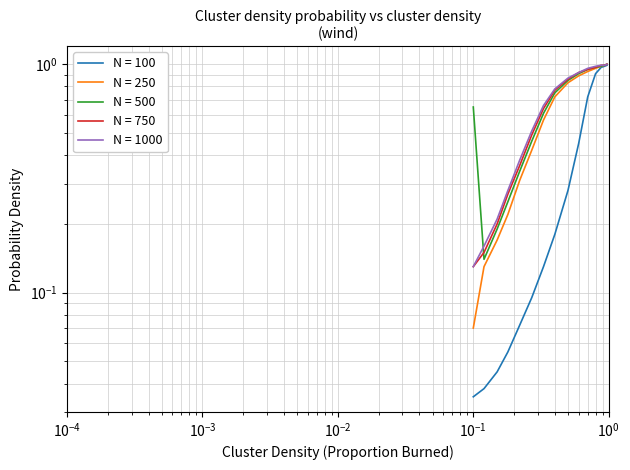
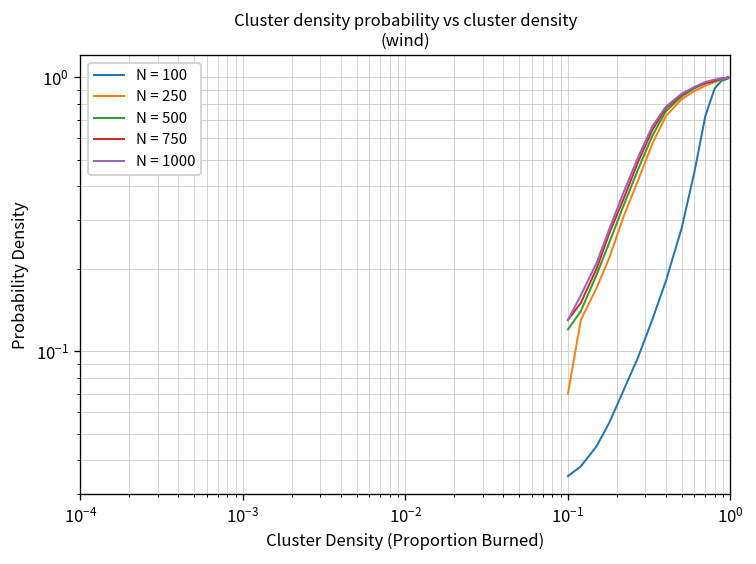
  {
    "N = 100": {
      "10^-1": 0.035
    },
    "N = 250": {
      "10^-1": 0.07
    },
    "N = 500": {
-     "10^-1": 0.65
+     "10^-1": 0.12
    }
  }
